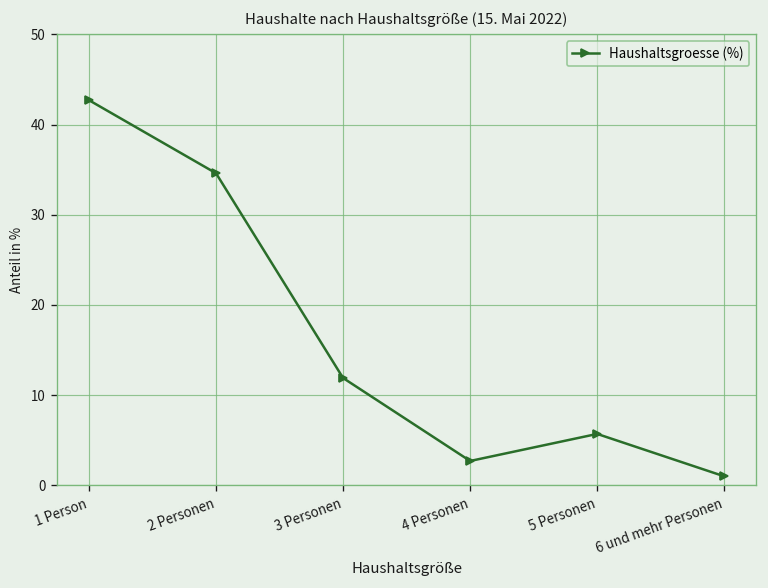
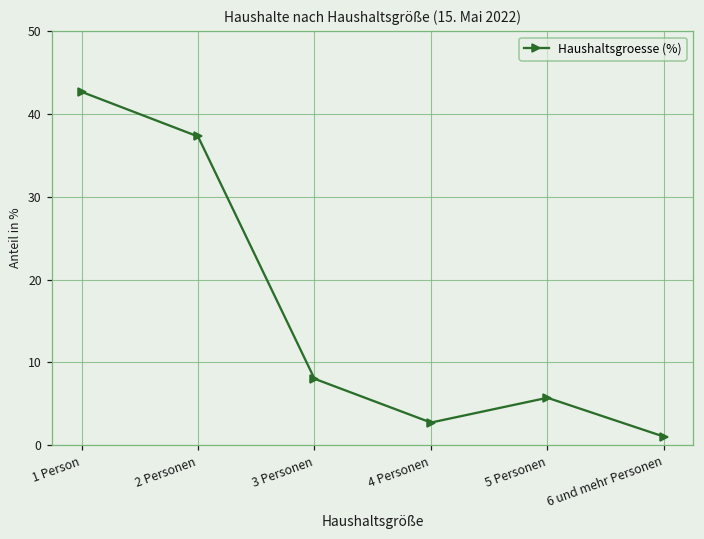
  {
    "1 Person": 43,
-   "2 Personen": 35,
-   "3 Personen": 12,
+   "2 Personen": 37,
+   "3 Personen": 8,
    "4 Personen": 3,
    "5 Personen": 6,
    "6 und mehr Personen": 1
  }
